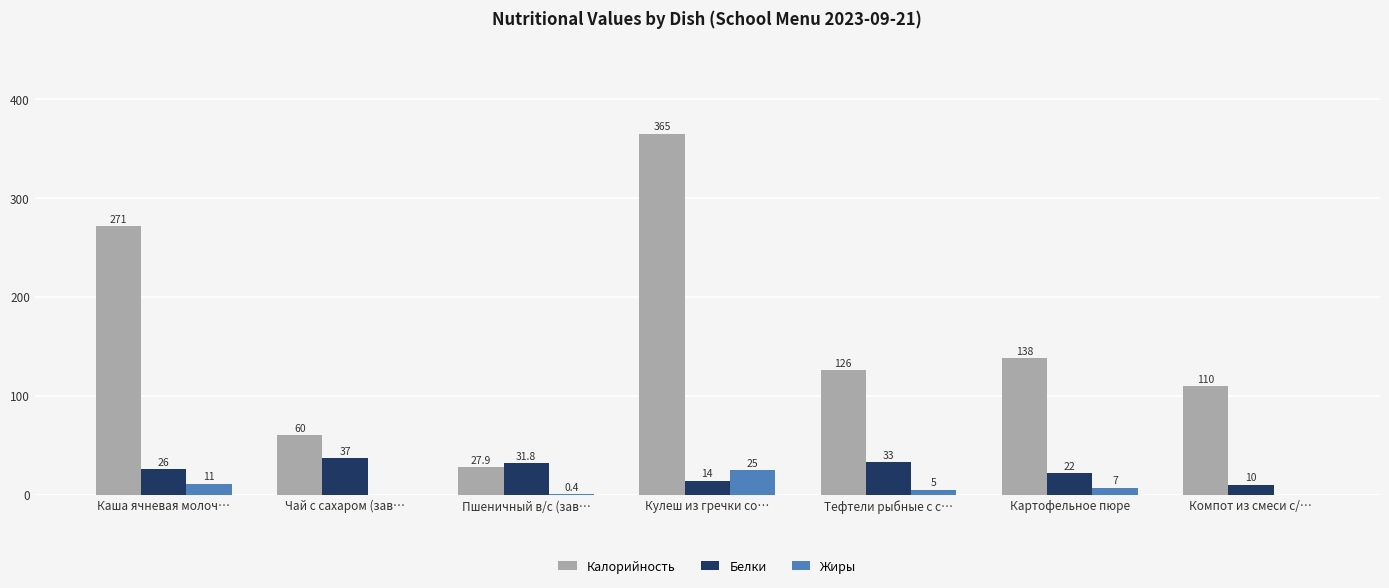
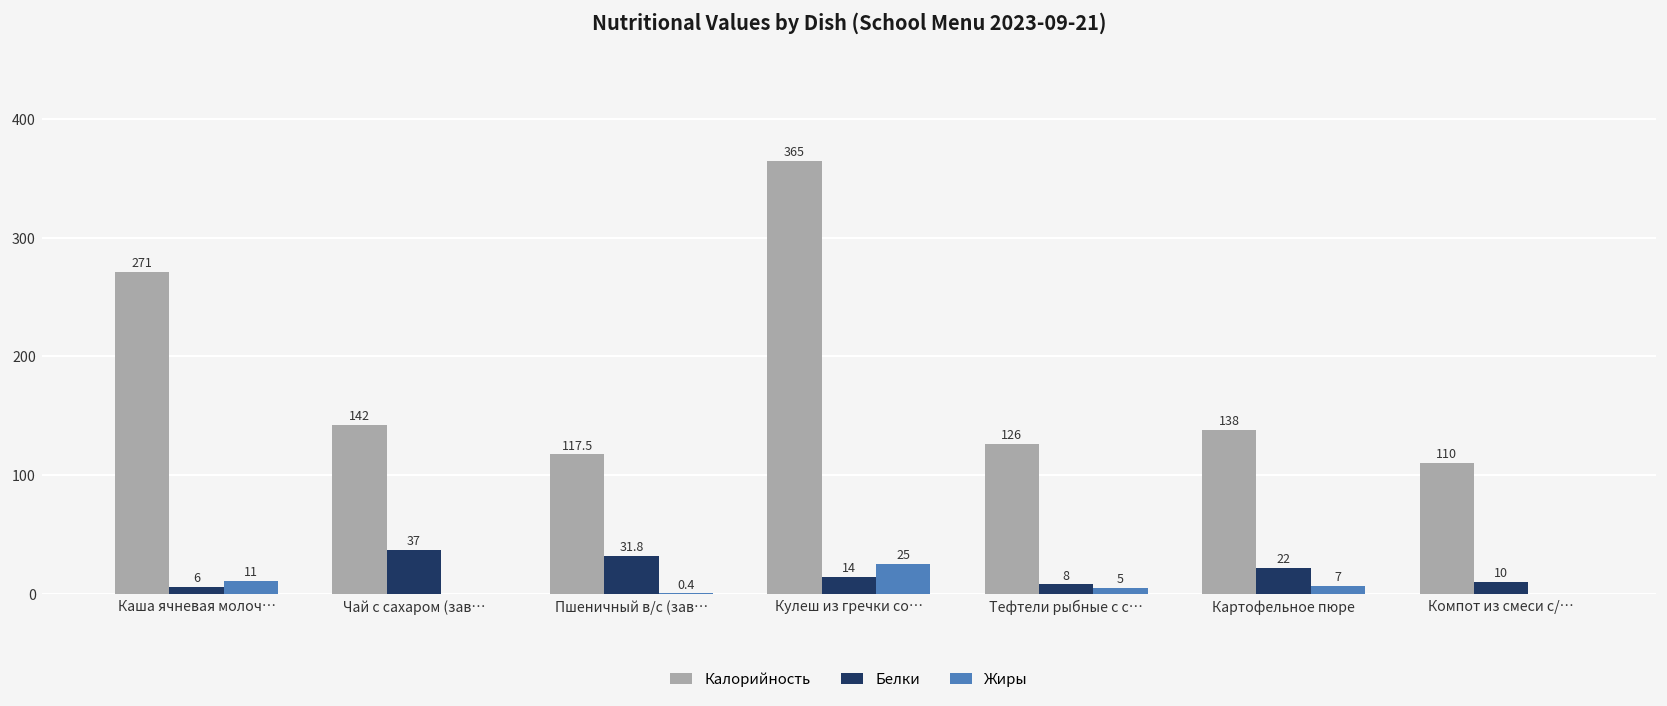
  {
    "Калорийность": {
-     "Чай с сахаром (зав…": 60,
-     "Пшеничный в/с (зав…": 27.9
+     "Чай с сахаром (зав…": 142,
+     "Пшеничный в/с (зав…": 117.5
    },
    "Белки": {
-     "Каша ячневая молоч…": 26,
-     "Тефтели рыбные с с…": 33
+     "Каша ячневая молоч…": 6,
+     "Тефтели рыбные с с…": 8
    },
    "Жиры": {
      "Чай с сахаром (зав…": 0,
      "Компот из смеси с/…": 0
    }
  }
